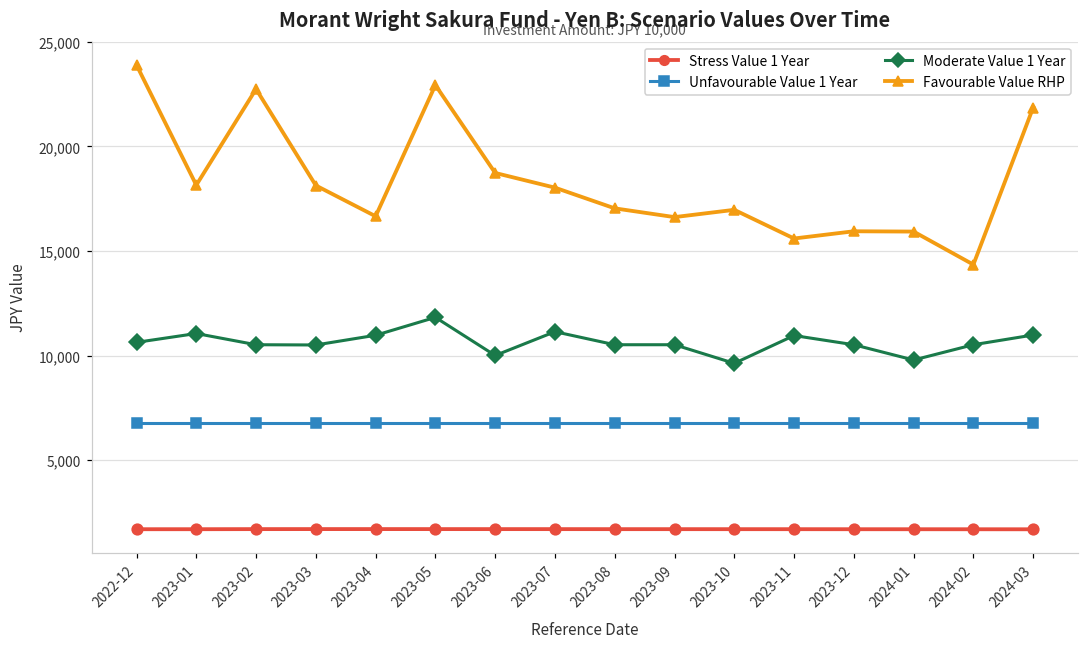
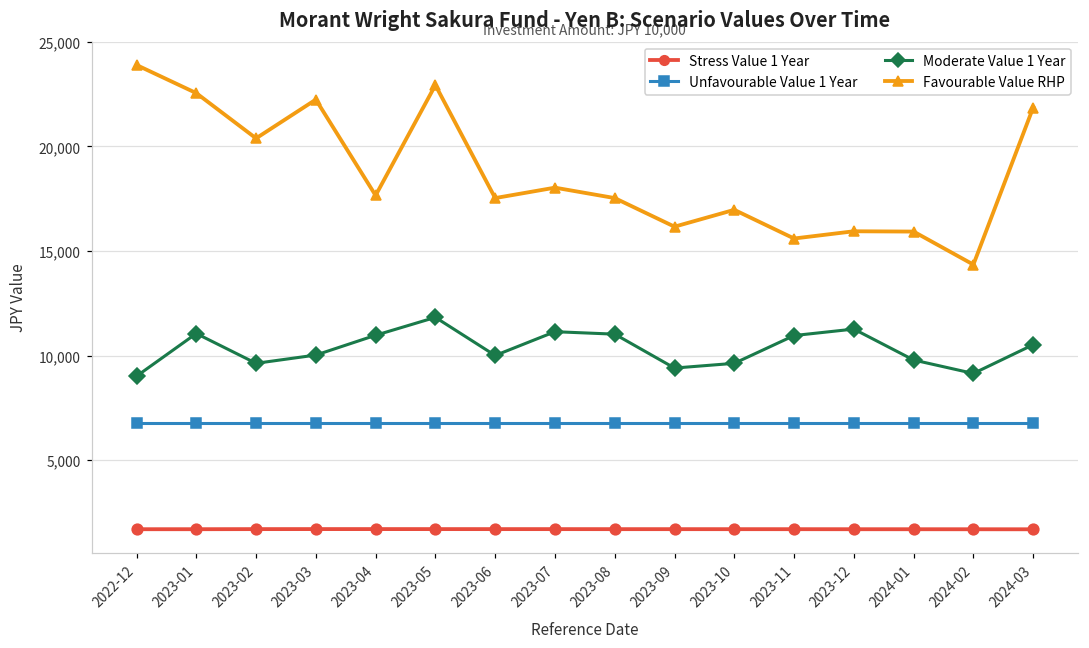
  {
    "Stress Value 1 Year": {
      "2022-12": "1,700",
      "2023-01": "1,700",
      "2023-02": "1,700",
      "2023-03": "1,700",
      "2023-04": "1,700",
      "2023-05": "1,700",
      "2023-06": "1,700",
      "2023-07": "1,700",
      "2023-08": "1,700",
      "2023-09": "1,700",
      "2023-10": "1,700",
      "2023-11": "1,700",
      "2023-12": "1,700",
      "2024-01": "1,700",
      "2024-02": "1,700",
      "2024-03": "1,700"
    },
    "Unfavourable Value 1 Year": {
      "2022-12": "6,800",
      "2023-01": "6,800",
      "2023-02": "6,800",
      "2023-03": "6,800",
      "2023-04": "6,800",
      "2023-05": "6,800",
      "2023-06": "6,800",
      "2023-07": "6,800",
      "2023-08": "6,800",
      "2023-09": "6,800",
      "2023-10": "6,800",
      "2023-11": "6,800",
      "2023-12": "6,800",
      "2024-01": "6,800",
      "2024-02": "6,800",
      "2024-03": "6,800"
    },
    "Moderate Value 1 Year": {
-     "2022-12": "10,600",
+     "2022-12": "9,000",
      "2023-01": "11,100",
-     "2023-02": "10,500",
-     "2023-03": "10,500",
+     "2023-02": "9,600",
+     "2023-03": "10,000",
      "2023-04": "11,000",
      "2023-05": "11,800",
      "2023-06": "10,000",
      "2023-07": "11,100",
-     "2023-08": "10,500",
-     "2023-09": "10,500",
+     "2023-08": "11,000",
+     "2023-09": "9,400",
      "2023-10": "9,600",
      "2023-11": "11,000",
-     "2023-12": "10,500",
+     "2023-12": "11,300",
      "2024-01": "9,800",
-     "2024-02": "10,500",
-     "2024-03": "11,000"
+     "2024-02": "9,100",
+     "2024-03": "10,500"
    },
    "Favourable Value RHP": {
      "2022-12": "23,900",
-     "2023-01": "18,200",
-     "2023-02": "22,700",
-     "2023-03": "18,100",
-     "2023-04": "16,700",
+     "2023-01": "22,600",
+     "2023-02": "20,400",
+     "2023-03": "22,200",
+     "2023-04": "17,700",
      "2023-05": "22,900",
-     "2023-06": "18,700",
+     "2023-06": "17,500",
      "2023-07": "18,000",
-     "2023-08": "17,000",
-     "2023-09": "16,600",
+     "2023-08": "17,500",
+     "2023-09": "16,200",
      "2023-10": "17,000",
      "2023-11": "15,600",
      "2023-12": "15,900",
      "2024-01": "15,900",
      "2024-02": "14,400",
      "2024-03": "21,900"
    }
  }
